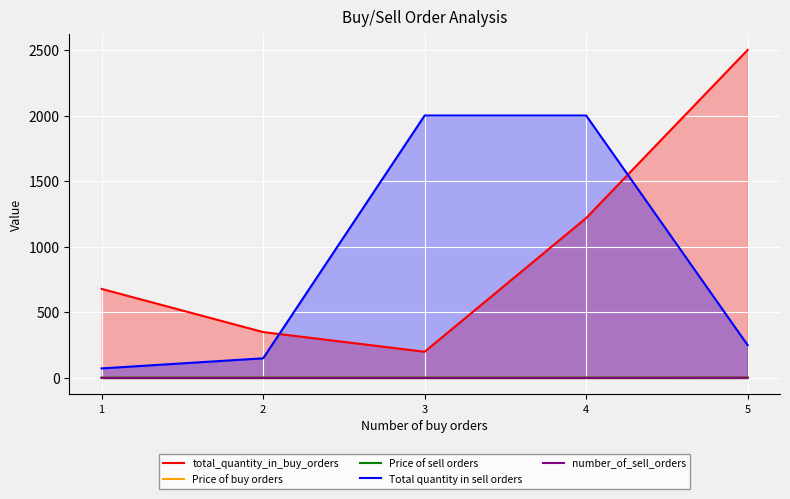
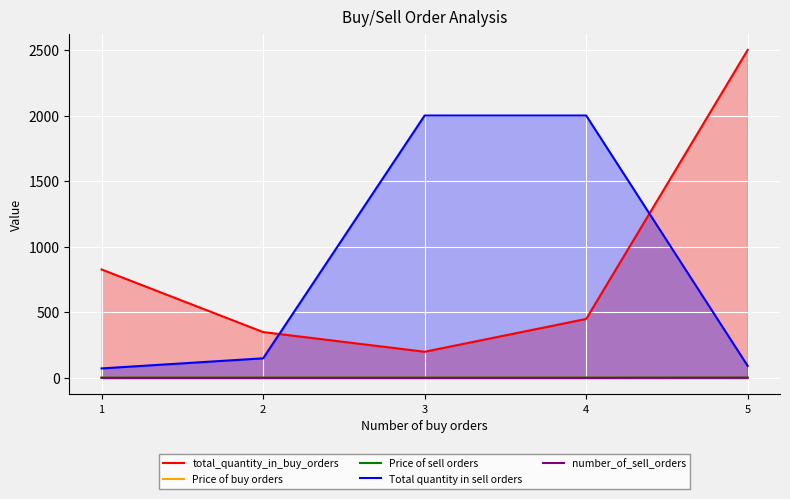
  {
    "total_quantity_in_buy_orders": {
-     "1": 680,
+     "1": 830,
      "2": 350,
      "3": 200,
-     "4": 1220,
+     "4": 450,
      "5": 2500
    },
    "number_of_sell_orders": {
      "1": 0,
      "2": 0,
      "3": 0,
      "4": 0,
      "5": 0
    },
    "Total quantity in sell orders": {
      "1": 70,
      "2": 150,
      "3": 2000,
      "4": 2000,
-     "5": 250
+     "5": 90
    }
  }
